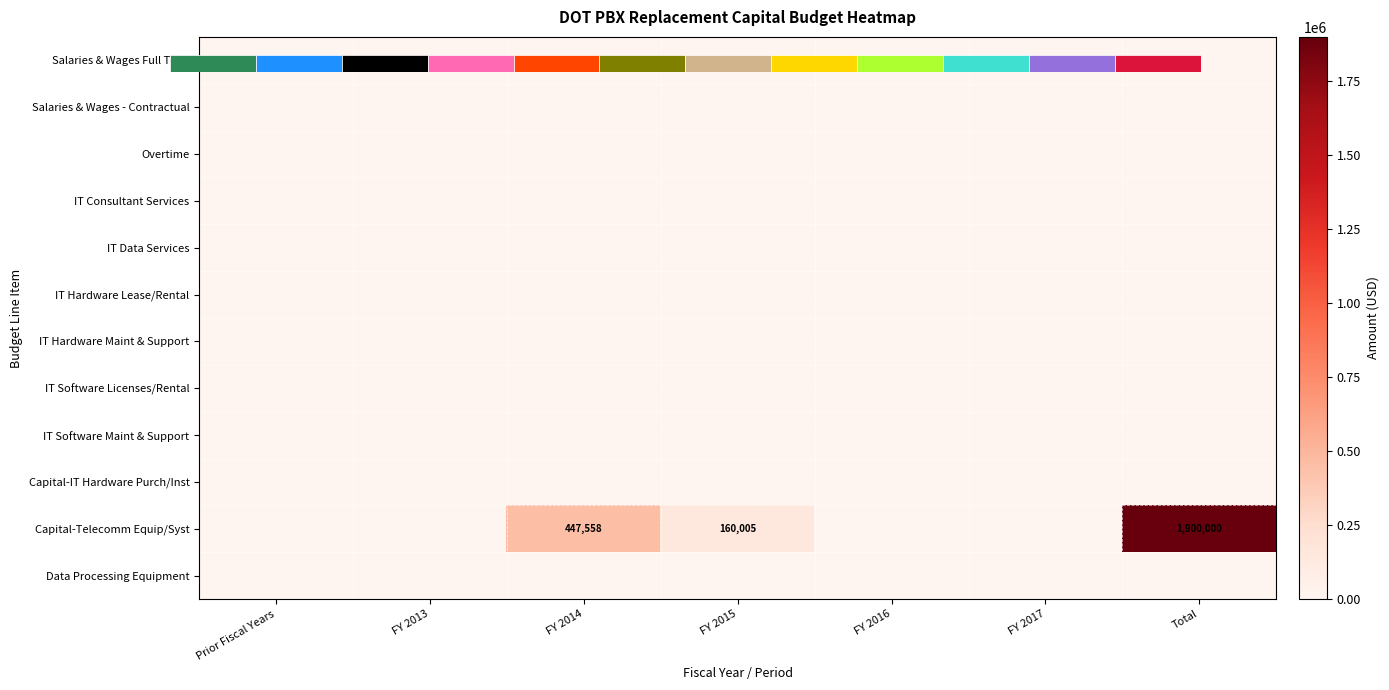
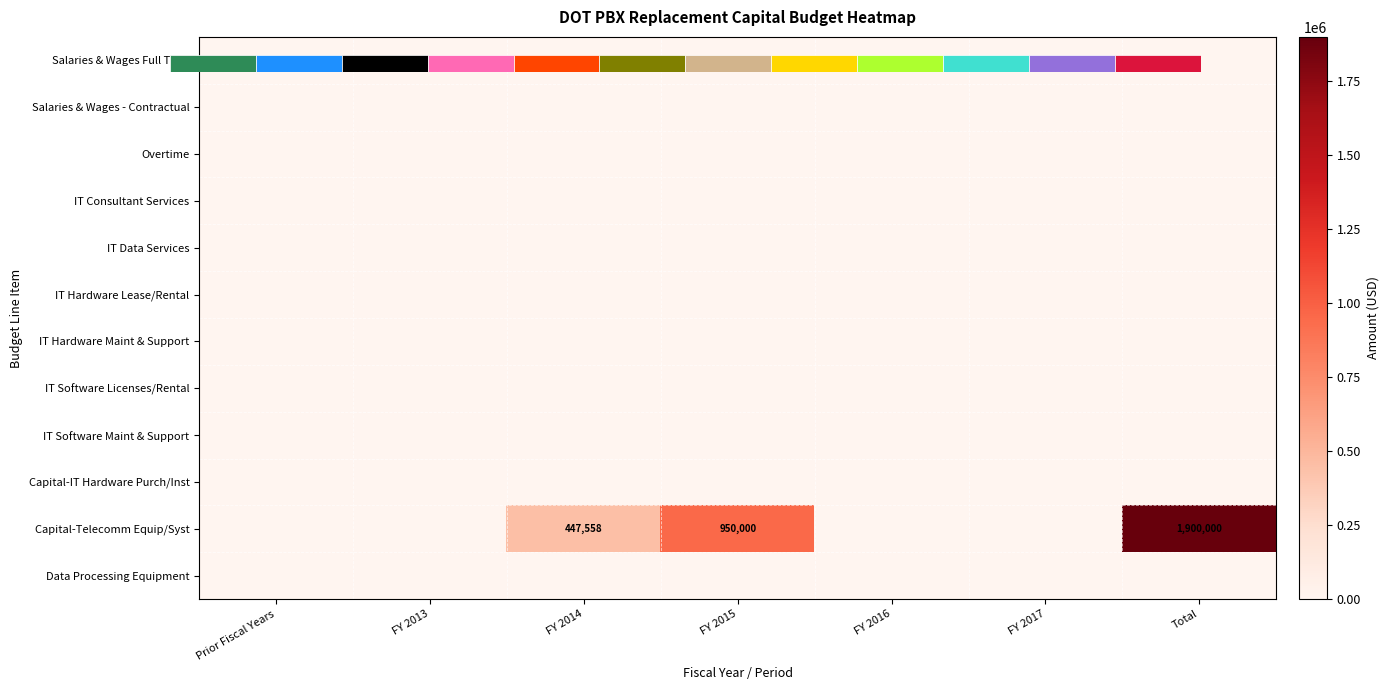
  {
    "DOT PBX Replacement Capital Budget Heatmap": {
      "Capital-Telecomm Equip/Syst": {
        "FY 2014": "447,558",
-       "FY 2015": "160,005",
+       "FY 2015": "950,000",
        "Total": "1,900,000"
      }
    }
  }
